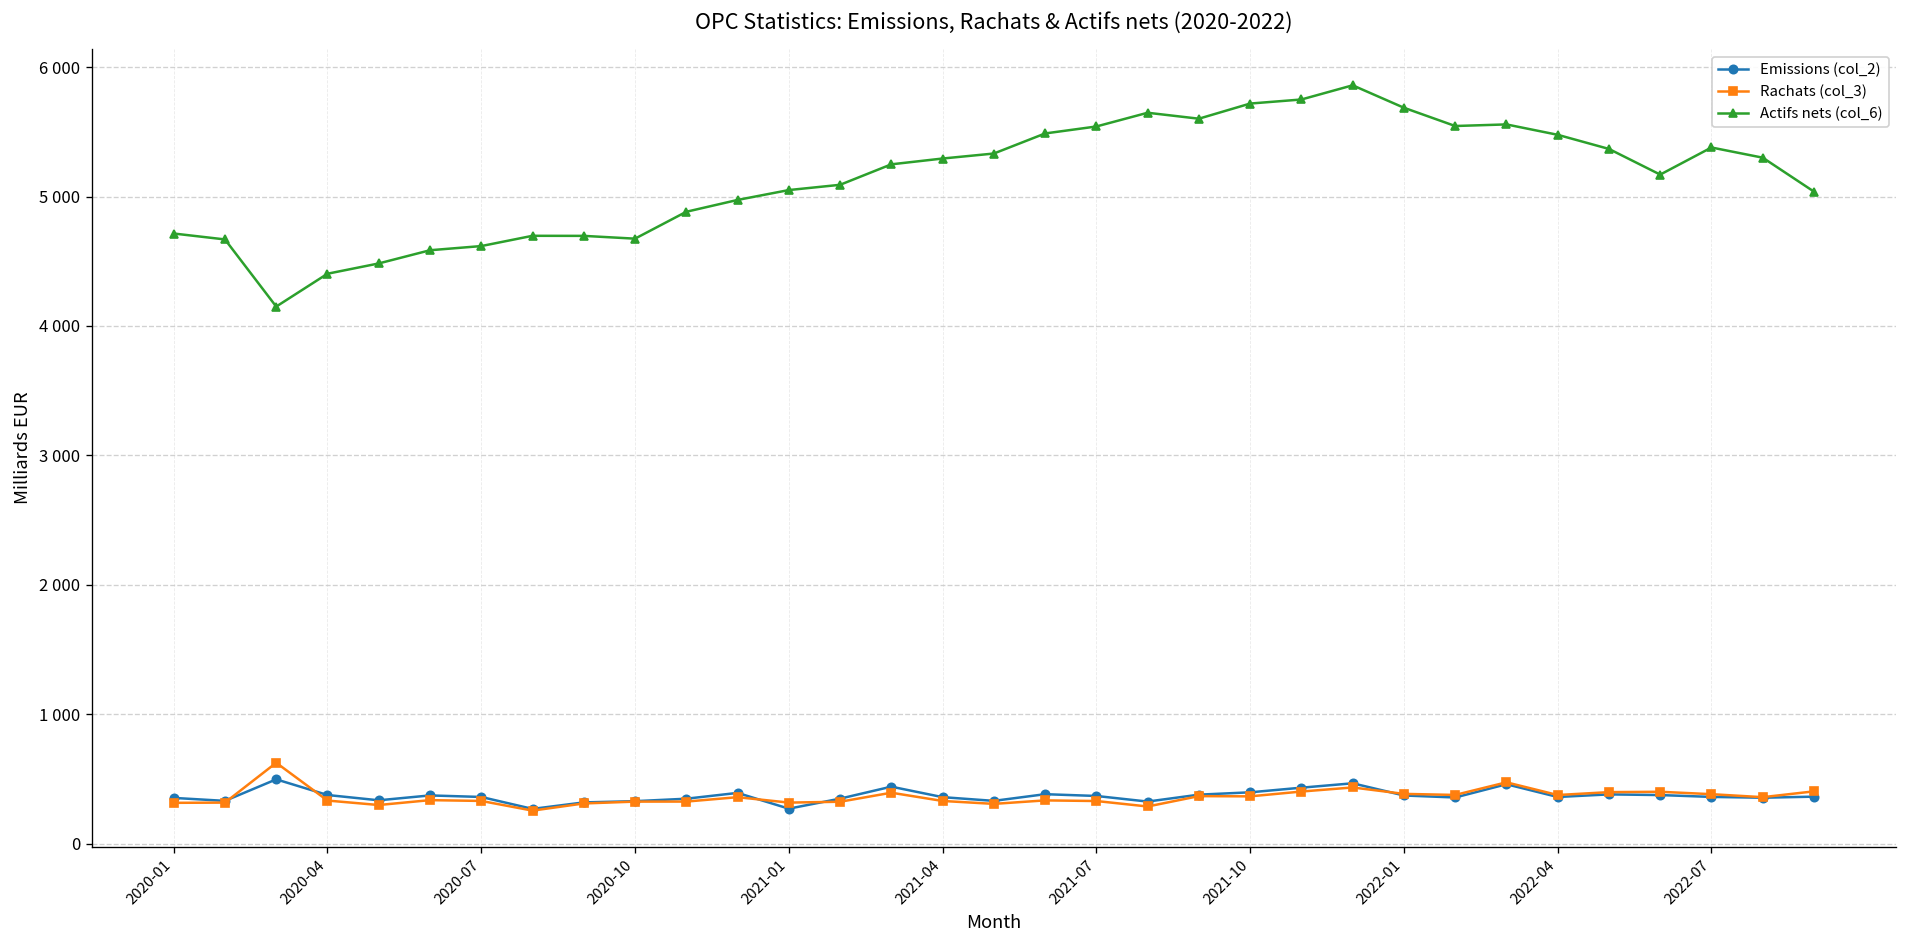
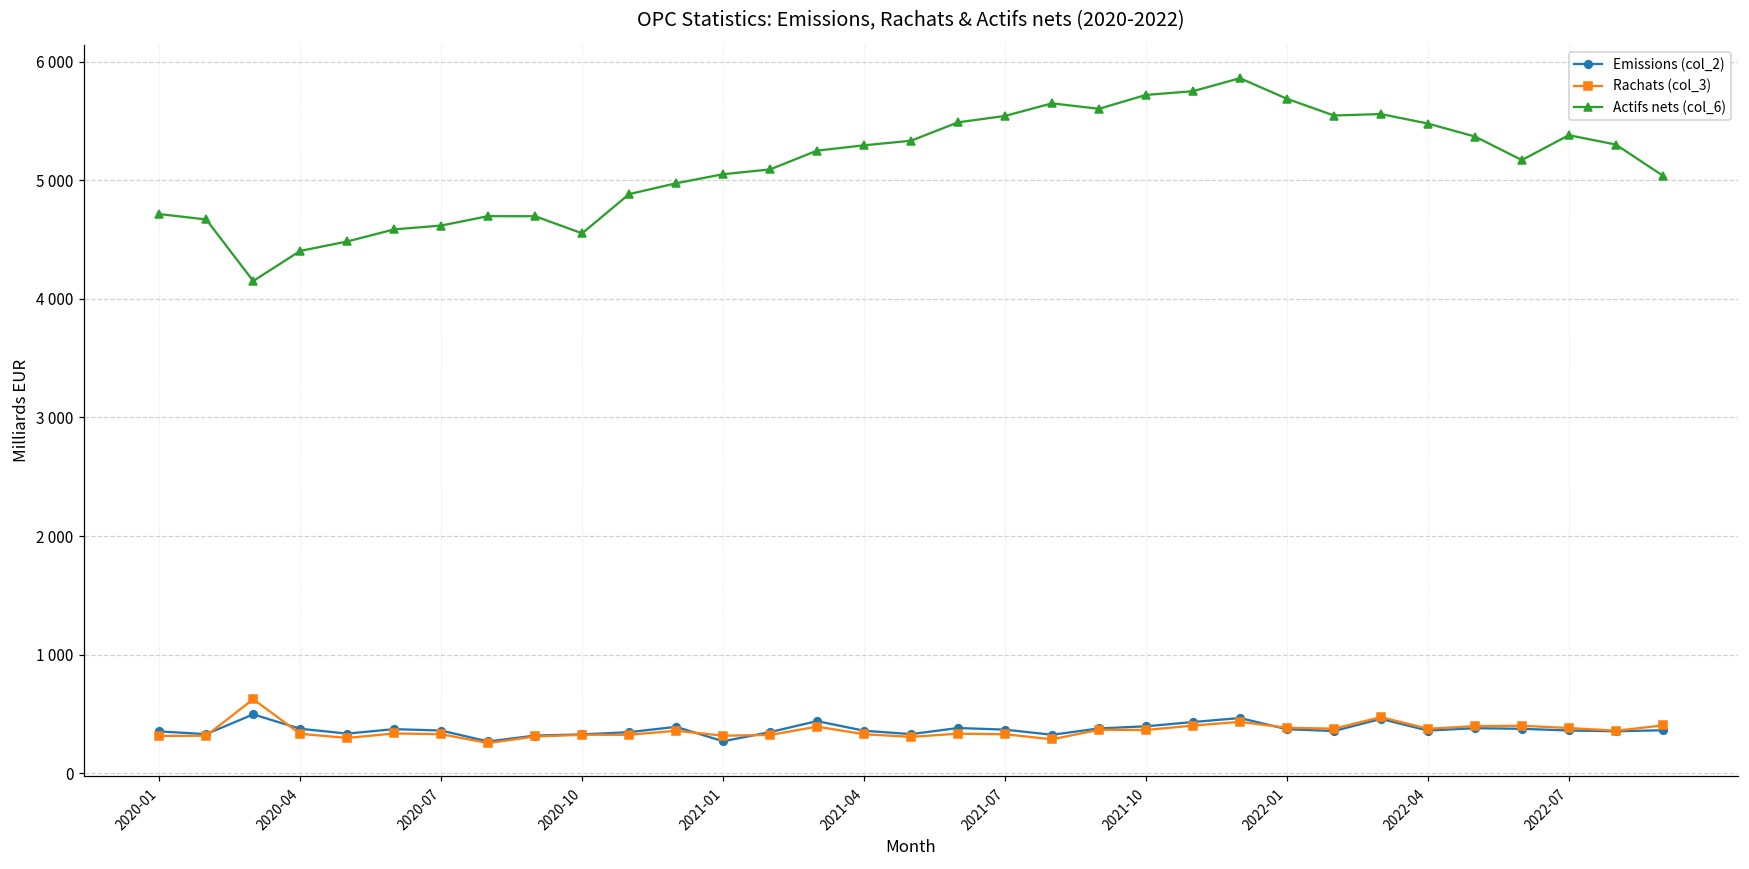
  {
    "Emissions (col_2)": {
      "2020-01": 350,
      "2020-04": 380,
      "2020-07": 360,
      "2021-01": 270,
      "2021-04": 360,
      "2021-07": 370,
      "2021-10": 400
    },
    "Rachats (col_3)": {
      "2020-01": 320,
      "2020-04": 330,
      "2020-07": 330,
      "2021-01": 320,
      "2021-04": 330,
      "2021-07": 330,
      "2021-10": 370
    },
    "Actifs nets (col_6)": {
      "2020-01": 4710,
      "2020-04": 4400,
      "2020-07": 4620,
-     "2020-10": 4670,
+     "2020-10": 4550,
      "2021-01": 5050,
      "2021-04": 5290,
      "2021-07": 5540,
      "2021-10": 5720,
      "2022-01": 5690,
      "2022-04": 5480,
      "2022-07": 5380
    }
  }
